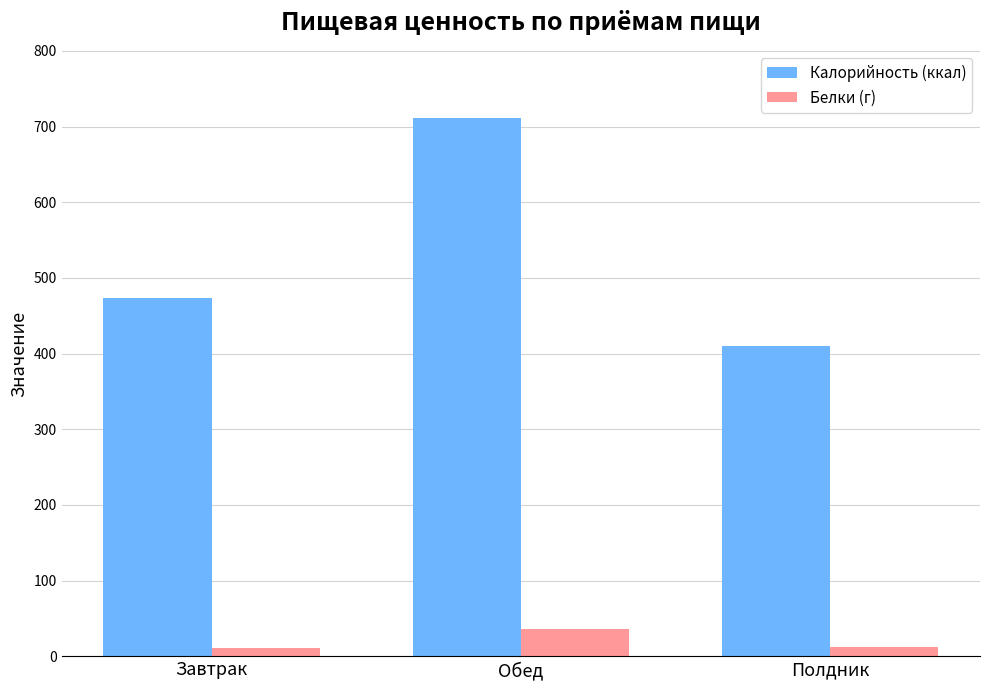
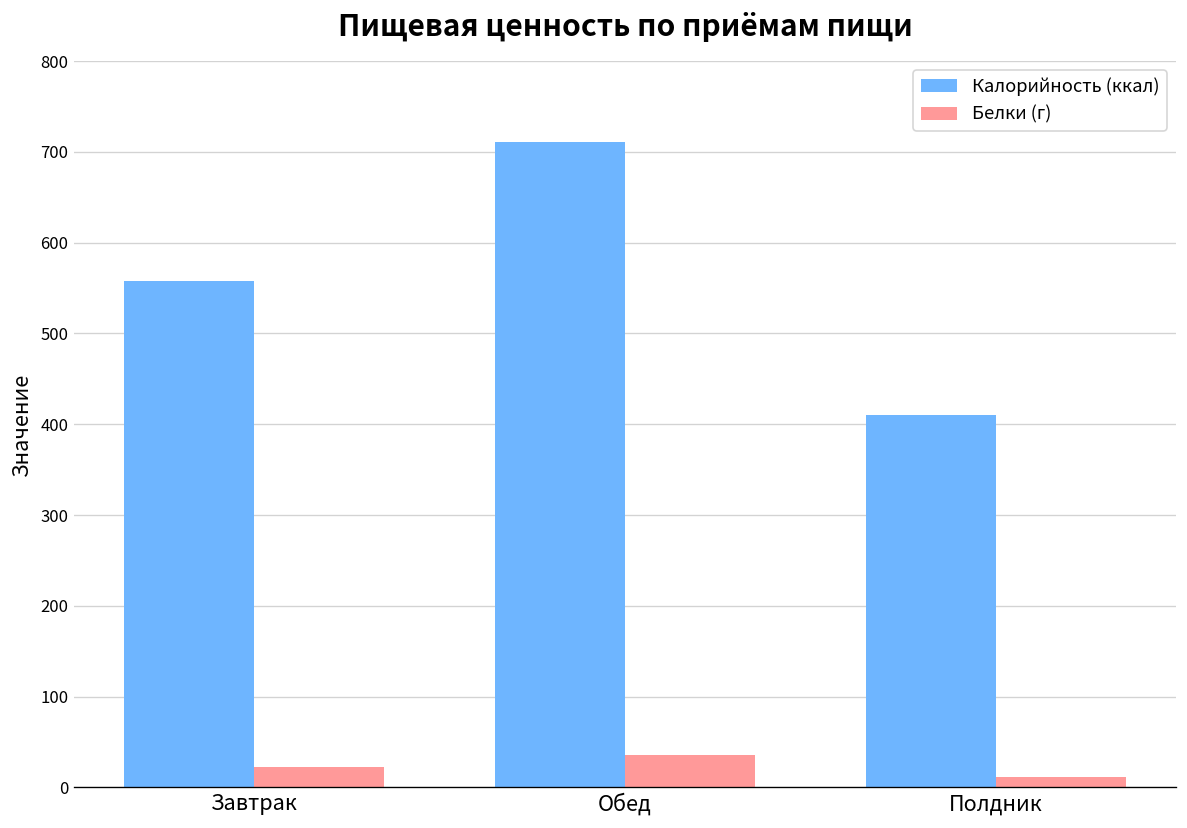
  {
    "Калорийность (ккал)": {
-     "Завтрак": 470,
+     "Завтрак": 560,
      "Обед": 710,
      "Полдник": 410
    },
    "Белки (г)": {
-     "Завтрак": 10,
+     "Завтрак": 20,
      "Обед": 40,
      "Полдник": 10
    }
  }
